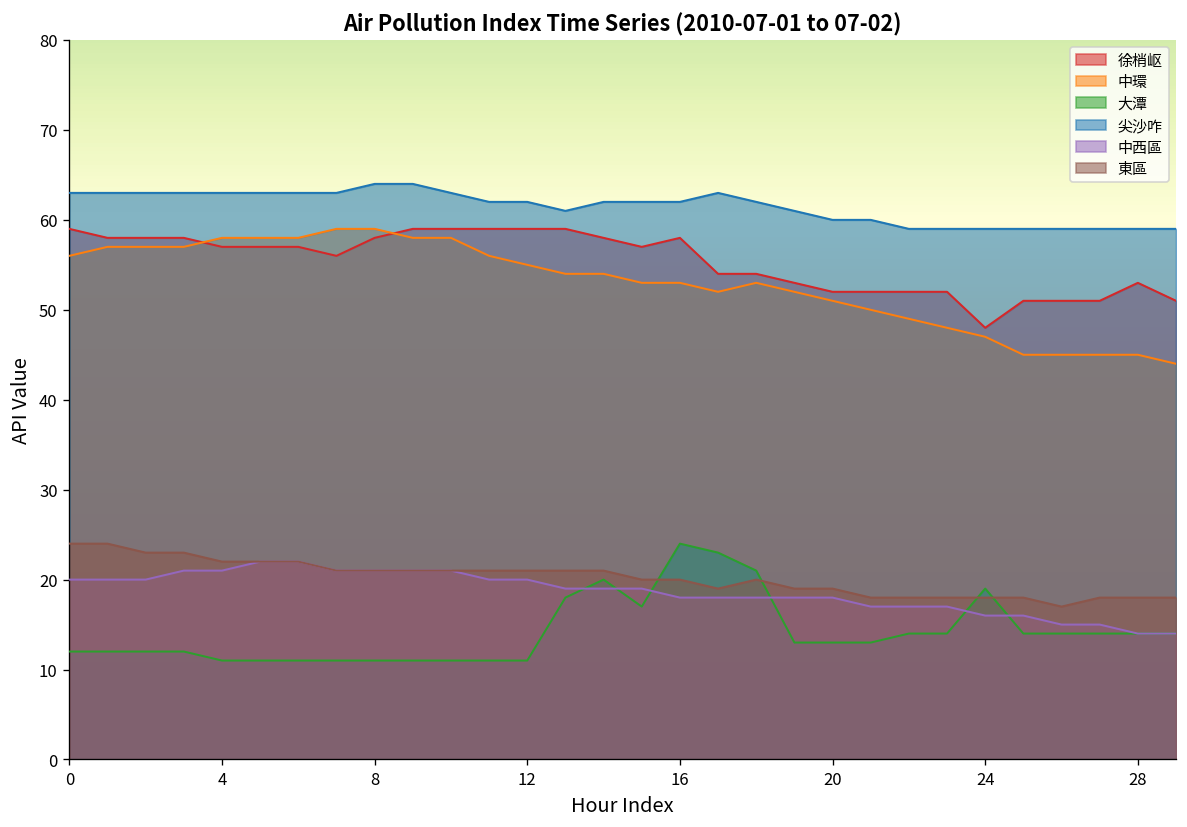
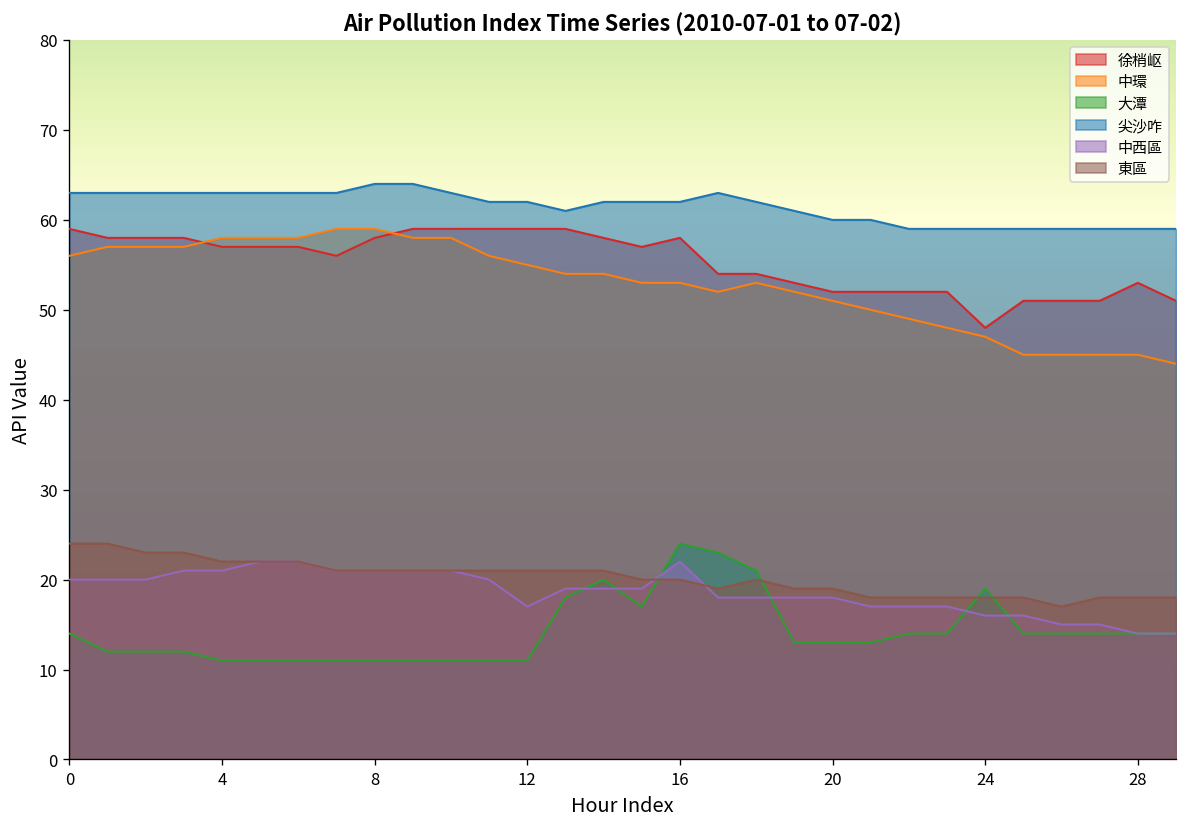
  {
    "徐梢岖": {
      "0": 59,
      "4": 57,
      "8": 58,
      "12": 59,
      "16": 58,
      "20": 52,
      "24": 48,
      "28": 53
    },
    "中環": {
      "0": 56,
      "4": 58,
      "8": 59,
      "12": 55,
      "16": 53,
      "20": 51,
      "24": 47,
      "28": 45
    },
    "大潭": {
-     "0": 12,
+     "0": 14,
      "4": 11,
      "8": 11,
      "12": 11,
      "16": 24,
      "20": 13,
      "24": 19
    },
    "尖沙咋": {
      "0": 63,
      "4": 63,
      "8": 64,
      "12": 62,
      "16": 62,
      "20": 60,
      "24": 59,
      "28": 59
    },
    "中西區": {
      "0": 20,
      "4": 21,
-     "12": 20,
-     "16": 18,
+     "12": 17,
+     "16": 22,
      "20": 18,
      "24": 16
    },
    "東區": {
      "0": 24,
      "4": 22,
      "12": 21,
      "16": 20,
      "20": 19,
      "24": 18,
      "28": 18
    }
  }
